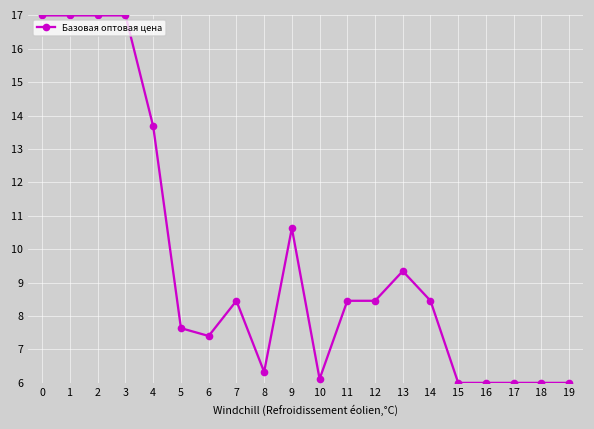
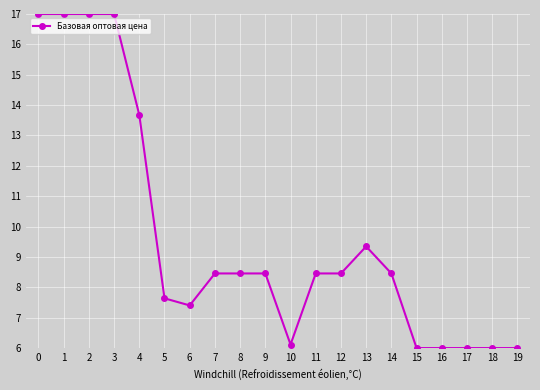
  {
    "0": 17.0,
    "1": 17.0,
    "2": 17.0,
    "3": 17.0,
    "4": 13.7,
    "5": 7.6,
    "6": 7.4,
    "7": 8.5,
-   "8": 6.3,
-   "9": 10.6,
+   "8": 8.5,
+   "9": 8.5,
    "10": 6.1,
    "11": 8.5,
    "12": 8.5,
    "13": 9.3,
    "14": 8.5,
    "15": 6.0,
    "16": 6.0,
    "17": 6.0,
    "18": 6.0,
    "19": 6.0
  }
